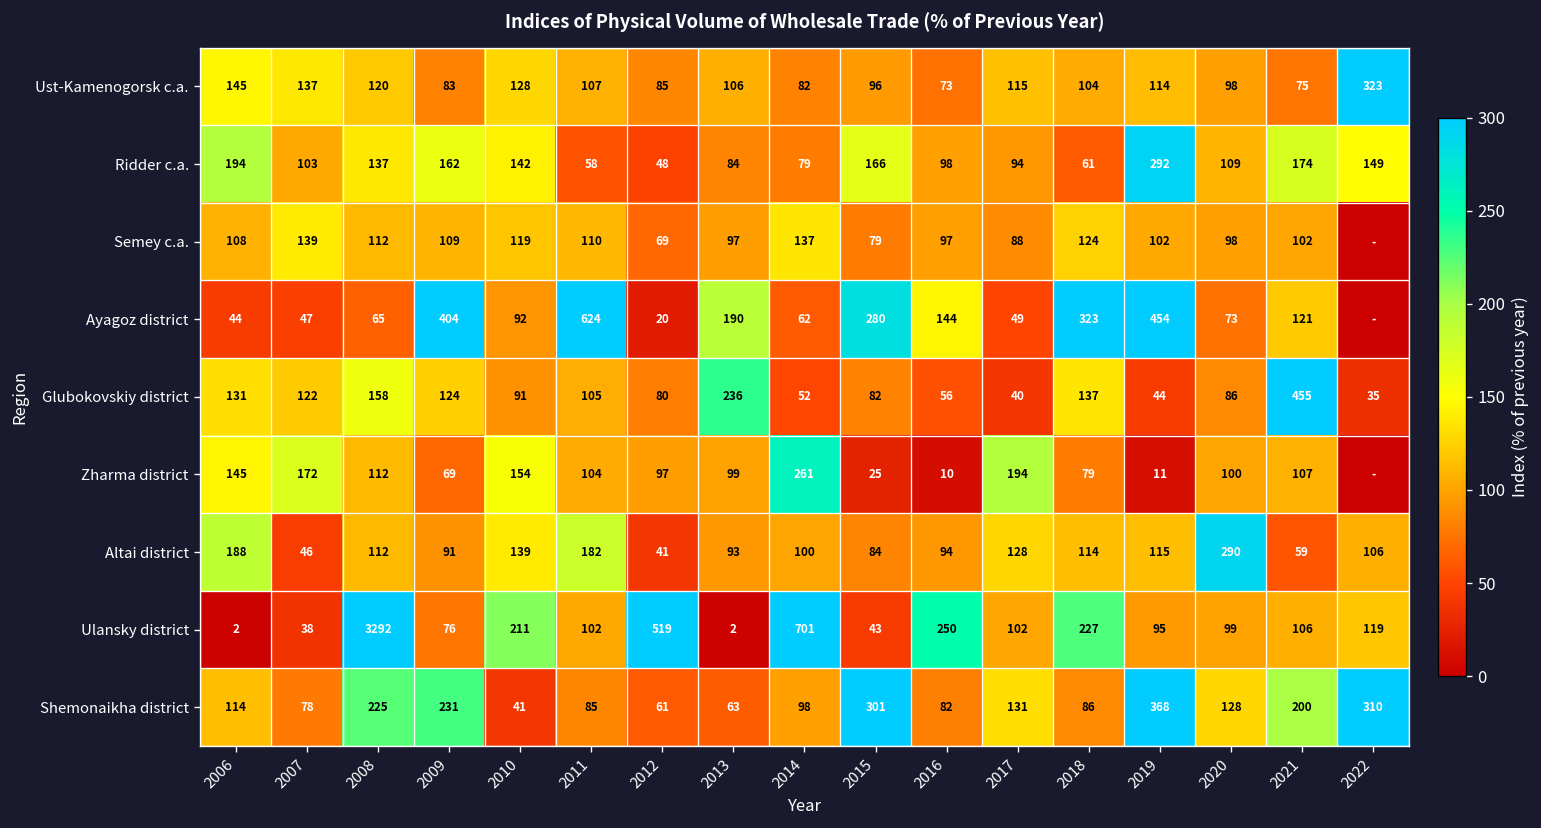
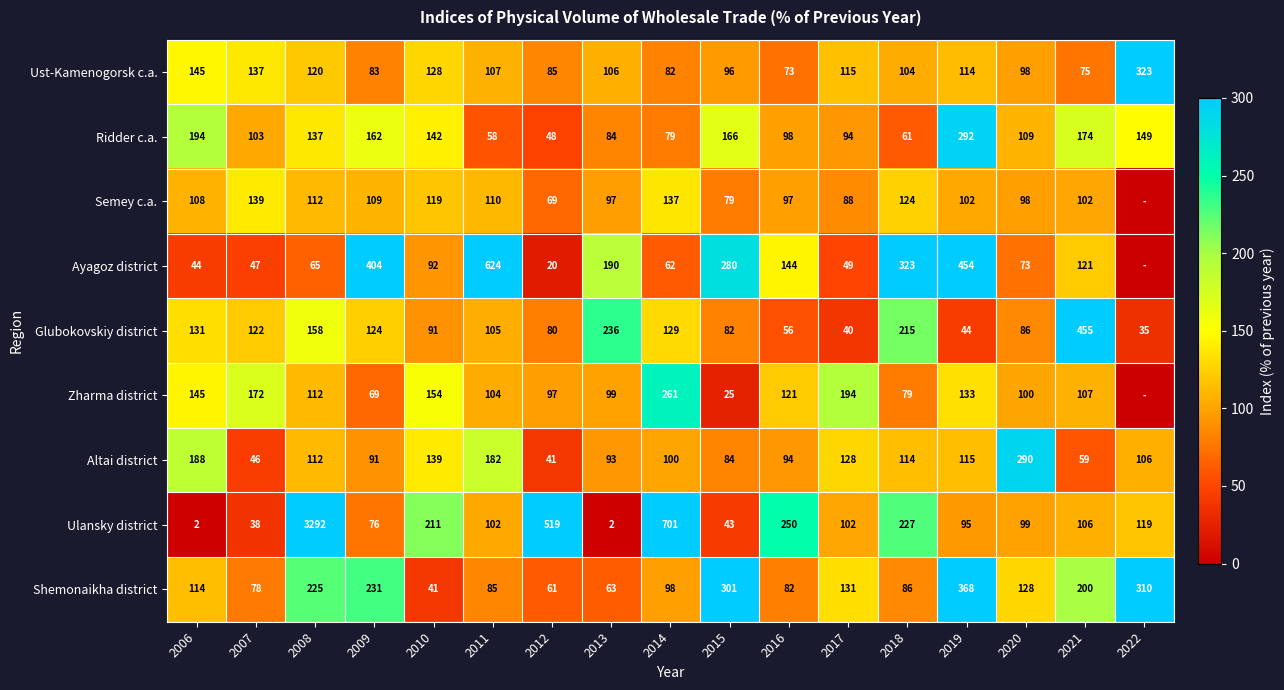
  {
    "Ust-Kamenogorsk c.a.": {
      "2006": 145,
      "2007": 137,
      "2008": 120,
      "2009": 83,
      "2010": 128,
      "2011": 107,
      "2012": 85,
      "2013": 106,
      "2014": 82,
      "2015": 96,
      "2016": 73,
      "2017": 115,
      "2018": 104,
      "2019": 114,
      "2020": 98,
      "2021": 75,
      "2022": 323
    },
    "Ridder c.a.": {
      "2006": 194,
      "2007": 103,
      "2008": 137,
      "2009": 162,
      "2010": 142,
      "2011": 58,
      "2012": 48,
      "2013": 84,
      "2014": 79,
      "2015": 166,
      "2016": 98,
      "2017": 94,
      "2018": 61,
      "2019": 292,
      "2020": 109,
      "2021": 174,
      "2022": 149
    },
    "Semey c.a.": {
      "2006": 108,
      "2007": 139,
      "2008": 112,
      "2009": 109,
      "2010": 119,
      "2011": 110,
      "2012": 69,
      "2013": 97,
      "2014": 137,
      "2015": 79,
      "2016": 97,
      "2017": 88,
      "2018": 124,
      "2019": 102,
      "2020": 98,
      "2021": 102
    },
    "Ayagoz district": {
      "2006": 44,
      "2007": 47,
      "2008": 65,
      "2009": 404,
      "2010": 92,
      "2011": 624,
      "2012": 20,
      "2013": 190,
      "2014": 62,
      "2015": 280,
      "2016": 144,
      "2017": 49,
      "2018": 323,
      "2019": 454,
      "2020": 73,
      "2021": 121
    },
    "Glubokovskiy district": {
      "2006": 131,
      "2007": 122,
      "2008": 158,
      "2009": 124,
      "2010": 91,
      "2011": 105,
      "2012": 80,
      "2013": 236,
-     "2014": 52,
+     "2014": 129,
      "2015": 82,
      "2016": 56,
      "2017": 40,
-     "2018": 137,
+     "2018": 215,
      "2019": 44,
      "2020": 86,
      "2021": 455,
      "2022": 35
    },
    "Zharma district": {
      "2006": 145,
      "2007": 172,
      "2008": 112,
      "2009": 69,
      "2010": 154,
      "2011": 104,
      "2012": 97,
      "2013": 99,
      "2014": 261,
      "2015": 25,
-     "2016": 10,
+     "2016": 121,
      "2017": 194,
      "2018": 79,
-     "2019": 11,
+     "2019": 133,
      "2020": 100,
      "2021": 107
    },
    "Altai district": {
      "2006": 188,
      "2007": 46,
      "2008": 112,
      "2009": 91,
      "2010": 139,
      "2011": 182,
      "2012": 41,
      "2013": 93,
      "2014": 100,
      "2015": 84,
      "2016": 94,
      "2017": 128,
      "2018": 114,
      "2019": 115,
      "2020": 290,
      "2021": 59,
      "2022": 106
    },
    "Ulansky district": {
      "2006": 2,
      "2007": 38,
      "2008": 3292,
      "2009": 76,
      "2010": 211,
      "2011": 102,
      "2012": 519,
      "2013": 2,
      "2014": 701,
      "2015": 43,
      "2016": 250,
      "2017": 102,
      "2018": 227,
      "2019": 95,
      "2020": 99,
      "2021": 106,
      "2022": 119
    },
    "Shemonaikha district": {
      "2006": 114,
      "2007": 78,
      "2008": 225,
      "2009": 231,
      "2010": 41,
      "2011": 85,
      "2012": 61,
      "2013": 63,
      "2014": 98,
      "2015": 301,
      "2016": 82,
      "2017": 131,
      "2018": 86,
      "2019": 368,
      "2020": 128,
      "2021": 200,
      "2022": 310
    }
  }
